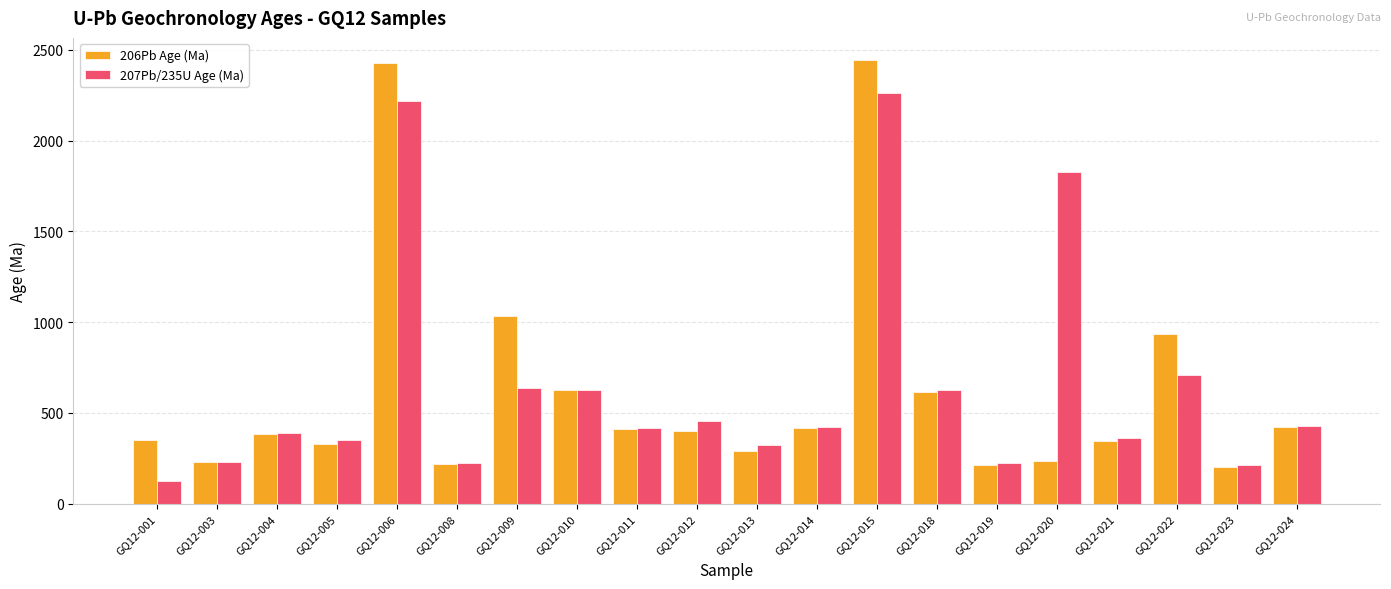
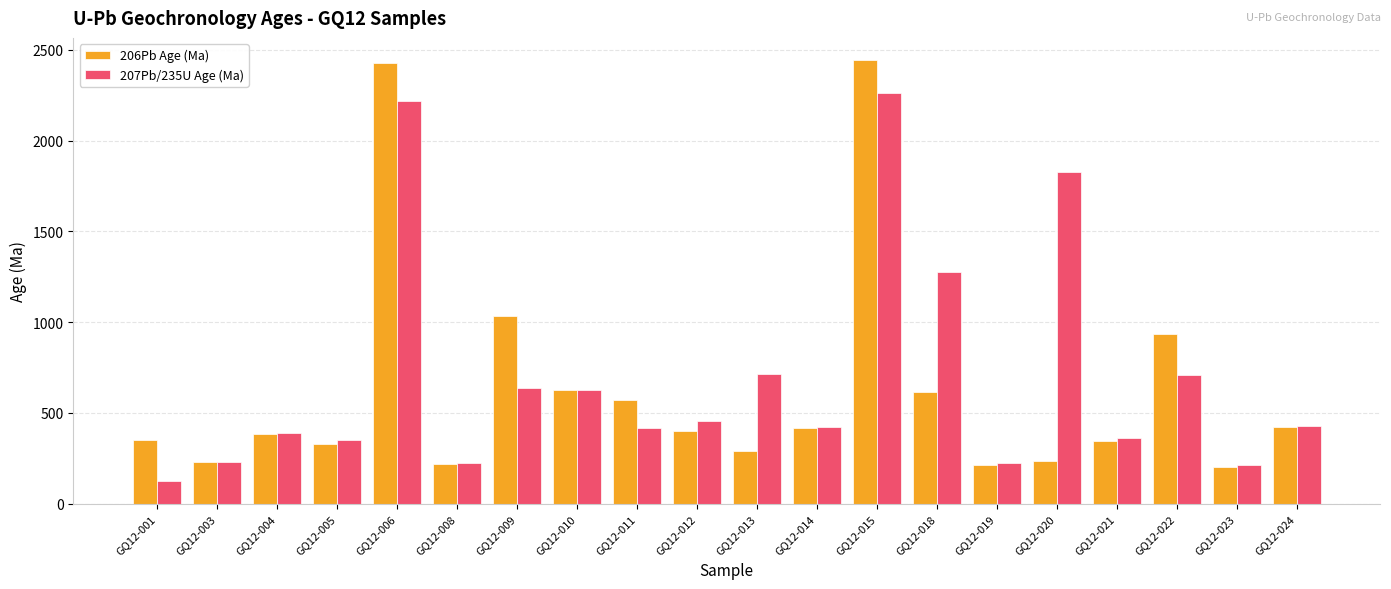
  {
    "206Pb Age (Ma)": {
      "GQ12-001": 350,
      "GQ12-003": 230,
      "GQ12-004": 380,
      "GQ12-005": 330,
      "GQ12-006": 2430,
      "GQ12-008": 220,
      "GQ12-009": 1040,
      "GQ12-010": 630,
-     "GQ12-011": 410,
+     "GQ12-011": 570,
      "GQ12-012": 400,
      "GQ12-013": 290,
      "GQ12-014": 420,
      "GQ12-015": 2440,
      "GQ12-018": 620,
      "GQ12-019": 220,
      "GQ12-020": 240,
      "GQ12-021": 350,
      "GQ12-022": 930,
      "GQ12-023": 200,
      "GQ12-024": 420
    },
    "207Pb/235U Age (Ma)": {
      "GQ12-001": 130,
      "GQ12-003": 230,
      "GQ12-004": 390,
      "GQ12-005": 350,
      "GQ12-006": 2220,
      "GQ12-008": 230,
      "GQ12-009": 640,
      "GQ12-010": 630,
      "GQ12-011": 420,
      "GQ12-012": 460,
-     "GQ12-013": 320,
+     "GQ12-013": 720,
      "GQ12-014": 430,
      "GQ12-015": 2260,
-     "GQ12-018": 620,
+     "GQ12-018": 1280,
      "GQ12-019": 230,
      "GQ12-020": 1830,
      "GQ12-021": 360,
      "GQ12-022": 710,
      "GQ12-023": 210,
      "GQ12-024": 430
    }
  }
